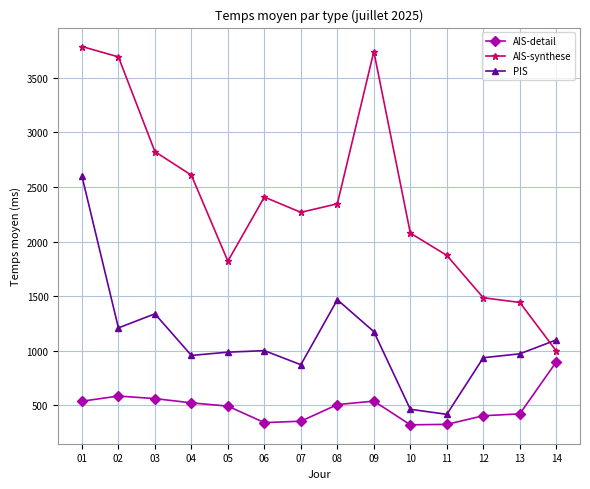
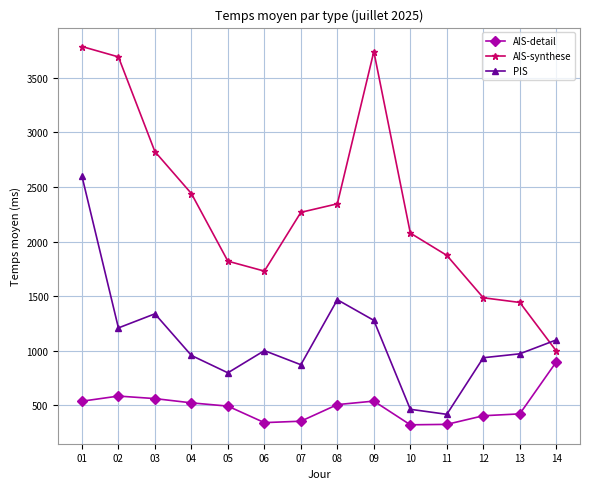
  {
    "AIS-detail": {
      "01": 540,
      "02": 590,
      "03": 560,
      "04": 520,
      "05": 490,
      "06": 340,
      "07": 360,
      "08": 510,
      "09": 540,
      "10": 320,
      "11": 330,
      "12": 410,
      "13": 420,
      "14": 900
    },
    "AIS-synthese": {
      "01": 3790,
      "02": 3690,
      "03": 2820,
-     "04": 2610,
+     "04": 2440,
      "05": 1820,
-     "06": 2410,
+     "06": 1730,
      "07": 2270,
      "08": 2350,
      "09": 3740,
      "10": 2080,
      "11": 1870,
      "12": 1490,
      "13": 1440,
      "14": 1000
    },
    "PIS": {
      "01": 2600,
      "02": 1210,
      "03": 1340,
      "04": 960,
-     "05": 990,
+     "05": 800,
      "06": 1000,
      "07": 870,
      "08": 1470,
-     "09": 1180,
+     "09": 1280,
      "10": 470,
      "11": 420,
      "12": 940,
      "13": 970,
      "14": 1100
    }
  }
